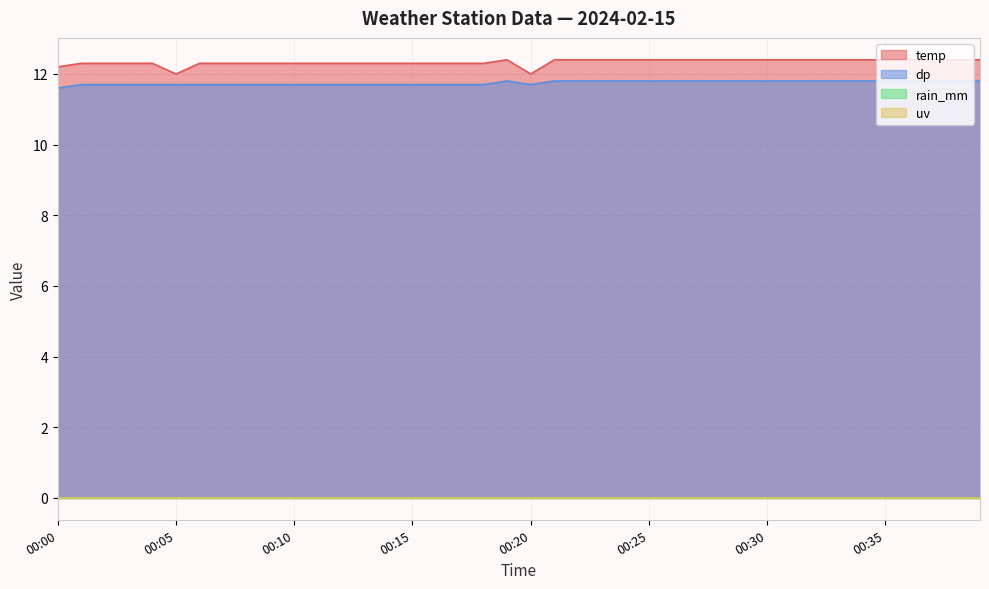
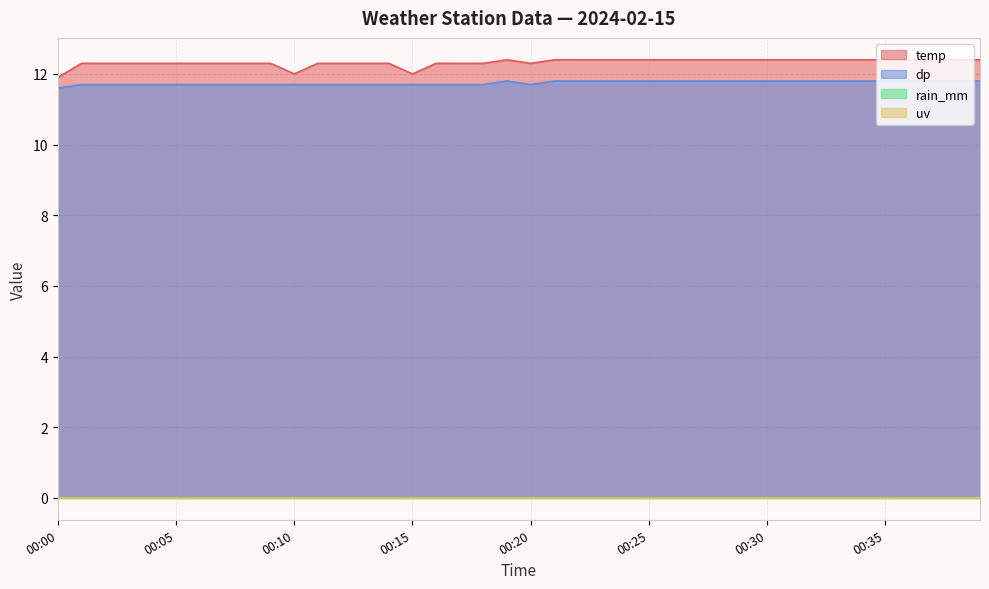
  {
    "temp": {
-     "00:00": 12.2,
-     "00:05": 12.0,
-     "00:10": 12.3,
-     "00:15": 12.3,
-     "00:20": 12.0,
+     "00:00": 11.9,
+     "00:05": 12.3,
+     "00:10": 12.0,
+     "00:15": 12.0,
+     "00:20": 12.3,
      "00:25": 12.4,
      "00:30": 12.4
    },
    "dp": {
      "00:00": 11.6,
      "00:05": 11.7,
      "00:10": 11.7,
      "00:15": 11.7,
      "00:20": 11.7,
      "00:25": 11.8,
      "00:30": 11.8
    },
    "uv": {
      "00:00": 0.0,
      "00:05": 0.0,
      "00:10": 0.0,
      "00:15": 0.0,
      "00:20": 0.0,
      "00:25": 0.0,
      "00:30": 0.0,
      "00:35": 0.0
    }
  }
